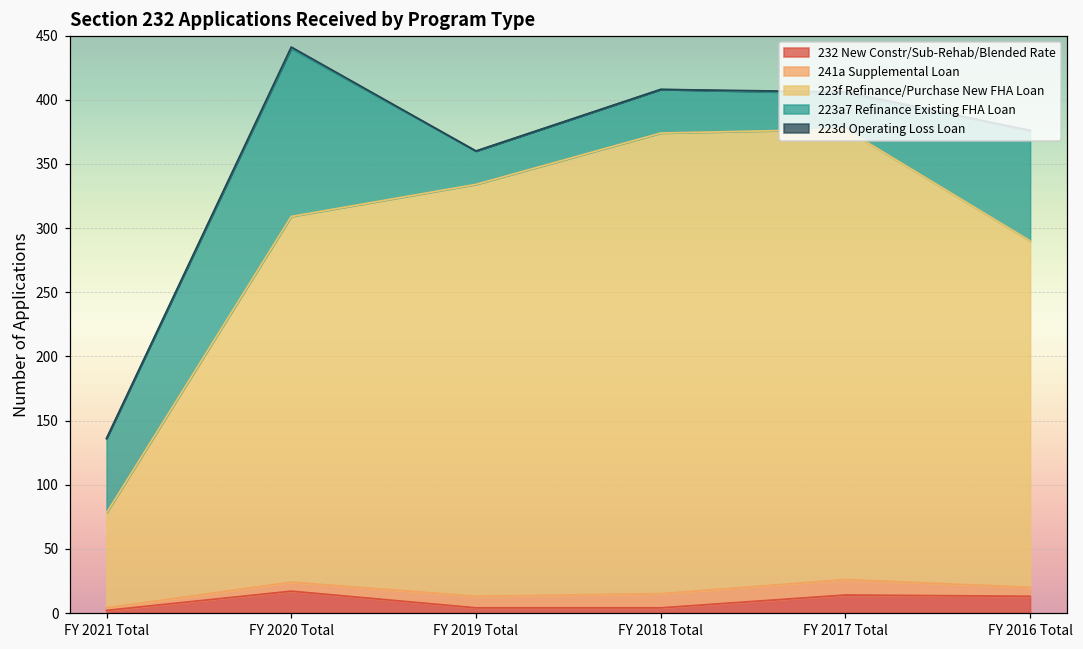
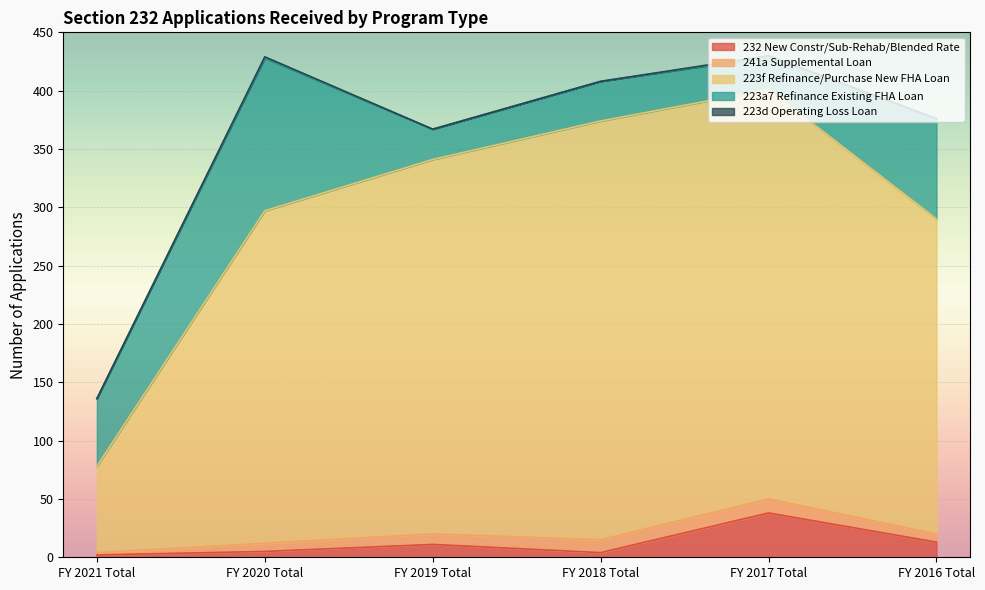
  {
    "232 New Constr/Sub-Rehab/Blended Rate": {
-     "FY 2020 Total": 17,
-     "FY 2019 Total": 4,
+     "FY 2020 Total": 5,
+     "FY 2019 Total": 11,
      "FY 2018 Total": 4,
-     "FY 2017 Total": 14,
+     "FY 2017 Total": 38,
      "FY 2016 Total": 13
    }
  }
